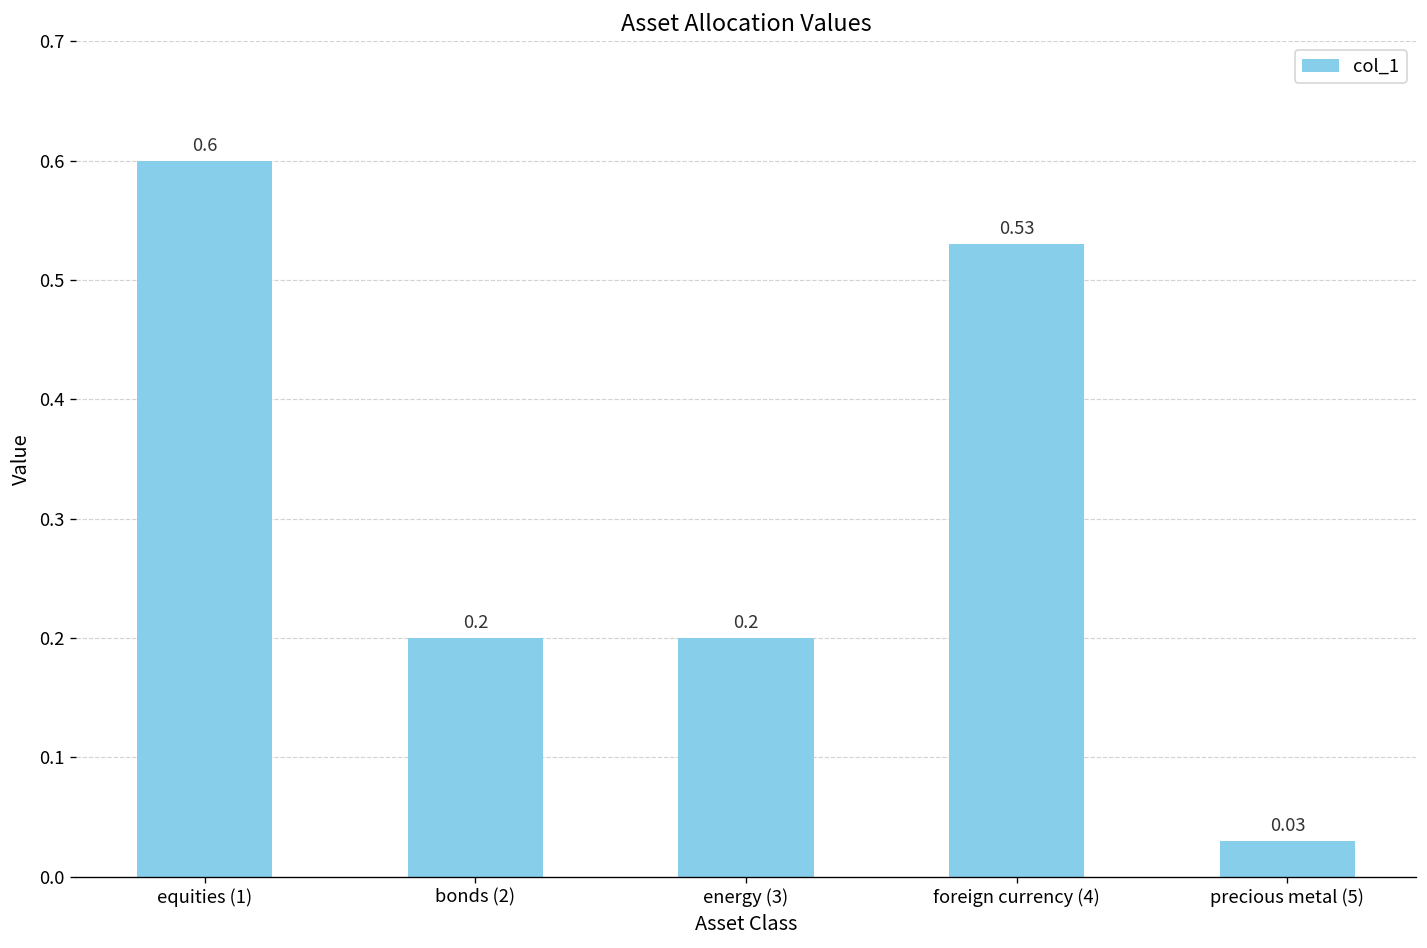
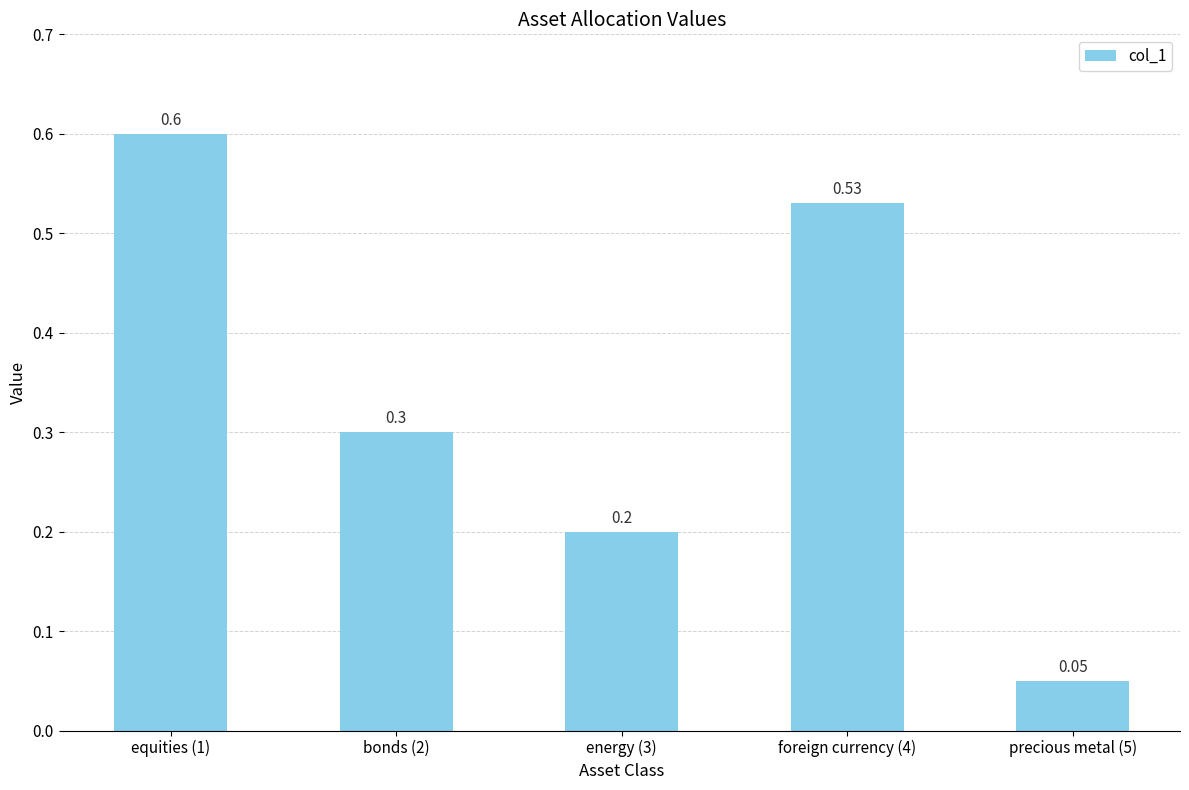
  {
    "equities (1)": 0.6,
-   "bonds (2)": 0.2,
+   "bonds (2)": 0.3,
    "energy (3)": 0.2,
    "foreign currency (4)": 0.53,
-   "precious metal (5)": 0.03
+   "precious metal (5)": 0.05
  }
